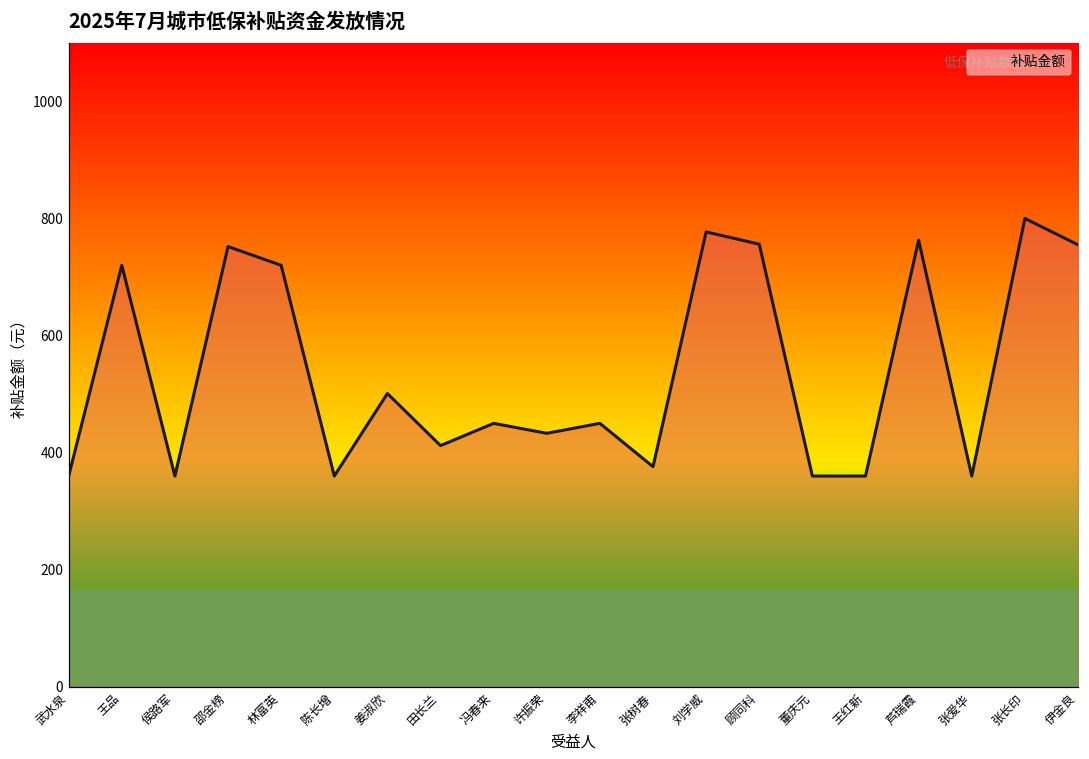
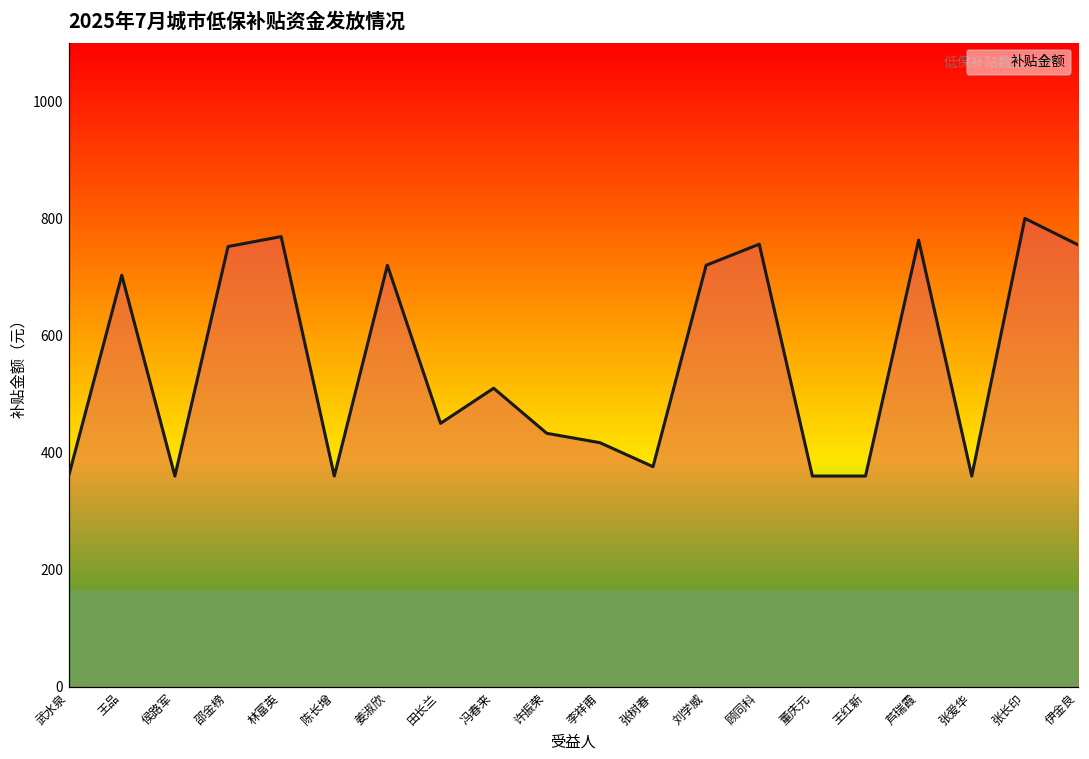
  {
    "武水泉": 360,
-   "王品": 720,
+   "王品": 700,
    "侯路军": 360,
    "邵金榜": 750,
-   "林富英": 720,
+   "林富英": 770,
    "陈长增": 360,
-   "姜淑欣": 500,
-   "田长兰": 410,
-   "冯春来": 450,
+   "姜淑欣": 720,
+   "田长兰": 450,
+   "冯春来": 510,
    "许振荣": 430,
-   "李祥甫": 450,
+   "李祥甫": 420,
    "张树春": 380,
-   "刘学威": 780,
+   "刘学威": 720,
    "顾同科": 760,
    "董庆元": 360,
    "王红新": 360,
    "芦瑞霞": 760,
    "张爱华": 360,
    "张长印": 800,
    "伊金良": 760
  }
